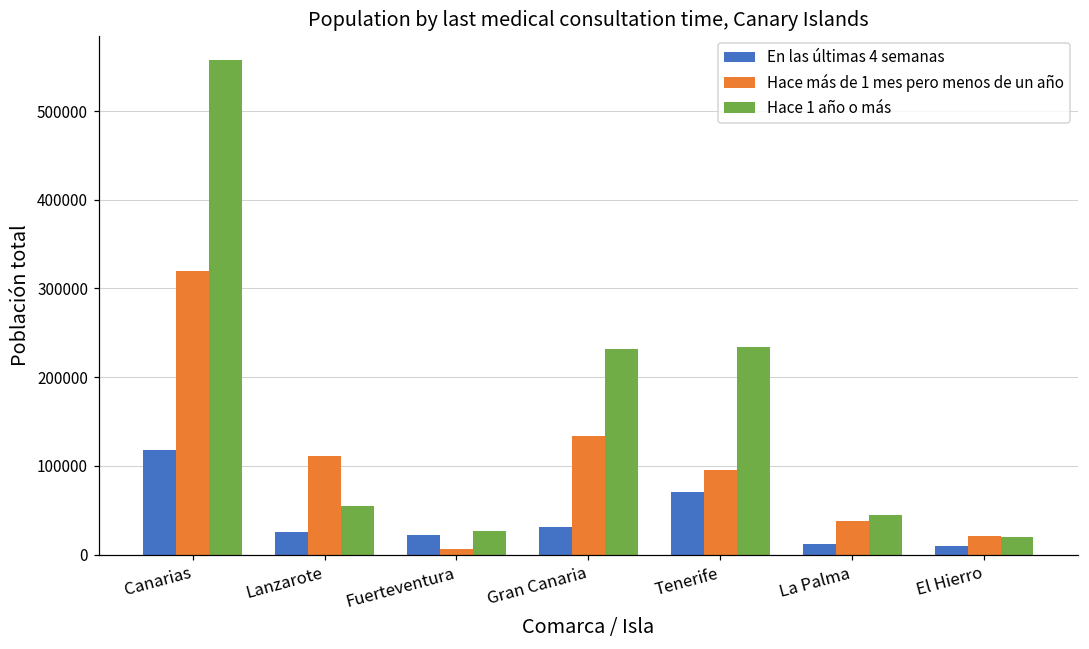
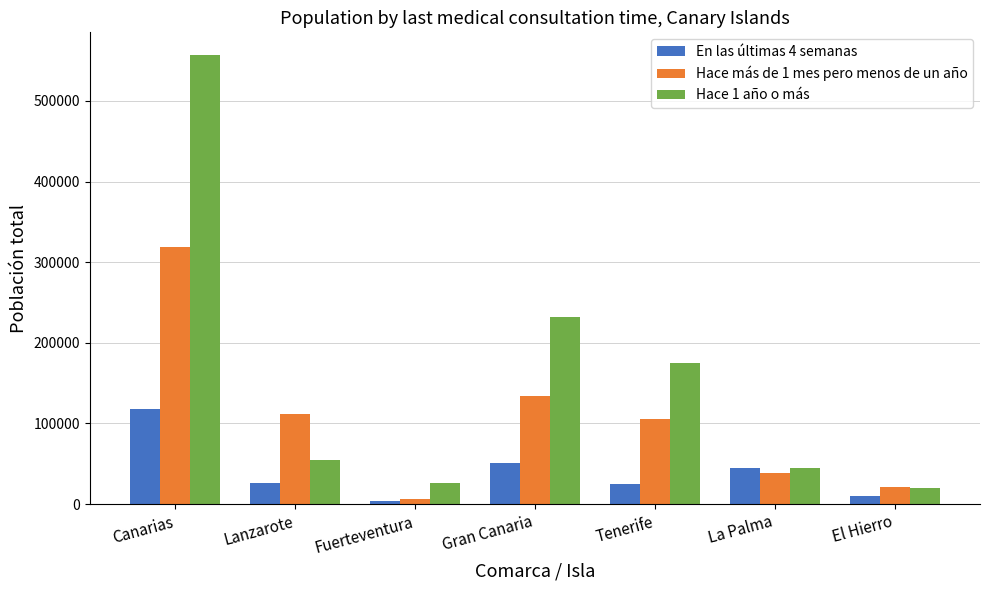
  {
    "En las últimas 4 semanas": {
      "Canarias": 120000,
      "Lanzarote": 30000,
-     "Fuerteventura": 20000,
-     "Gran Canaria": 30000,
-     "Tenerife": 70000,
-     "La Palma": 10000,
+     "Fuerteventura": 0,
+     "Gran Canaria": 50000,
+     "Tenerife": 30000,
+     "La Palma": 50000,
      "El Hierro": 10000
    },
    "Hace más de 1 mes pero menos de un año": {
      "Canarias": 320000,
      "Lanzarote": 110000,
      "Fuerteventura": 10000,
      "Gran Canaria": 130000,
-     "Tenerife": 100000,
+     "Tenerife": 110000,
      "La Palma": 40000,
      "El Hierro": 20000
    },
    "Hace 1 año o más": {
      "Canarias": 560000,
      "Lanzarote": 50000,
      "Fuerteventura": 30000,
      "Gran Canaria": 230000,
-     "Tenerife": 230000,
+     "Tenerife": 180000,
      "La Palma": 40000,
      "El Hierro": 20000
    }
  }
